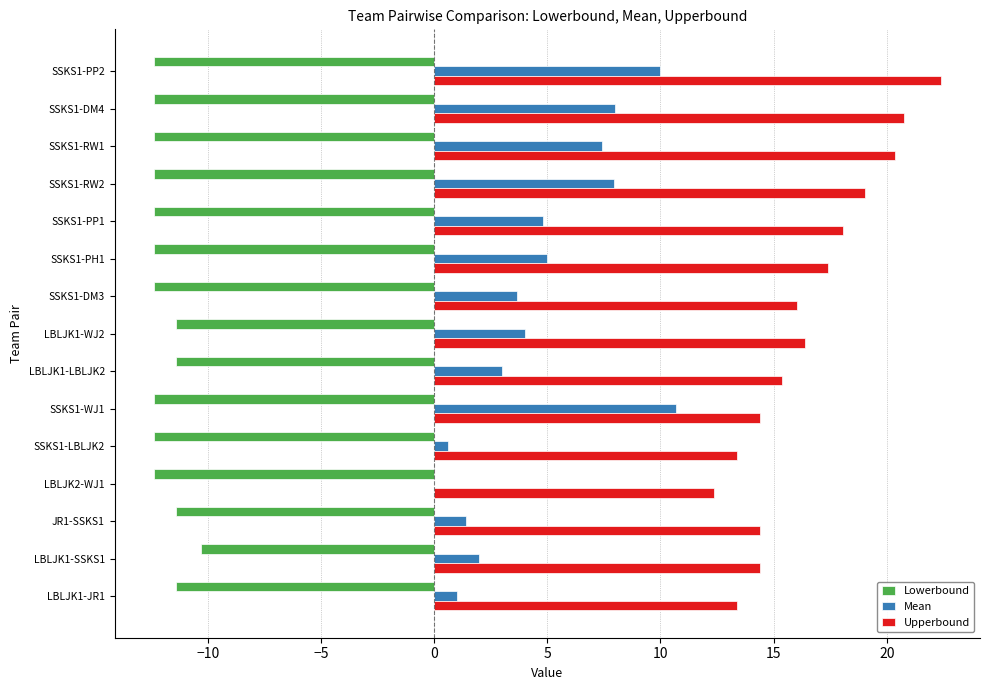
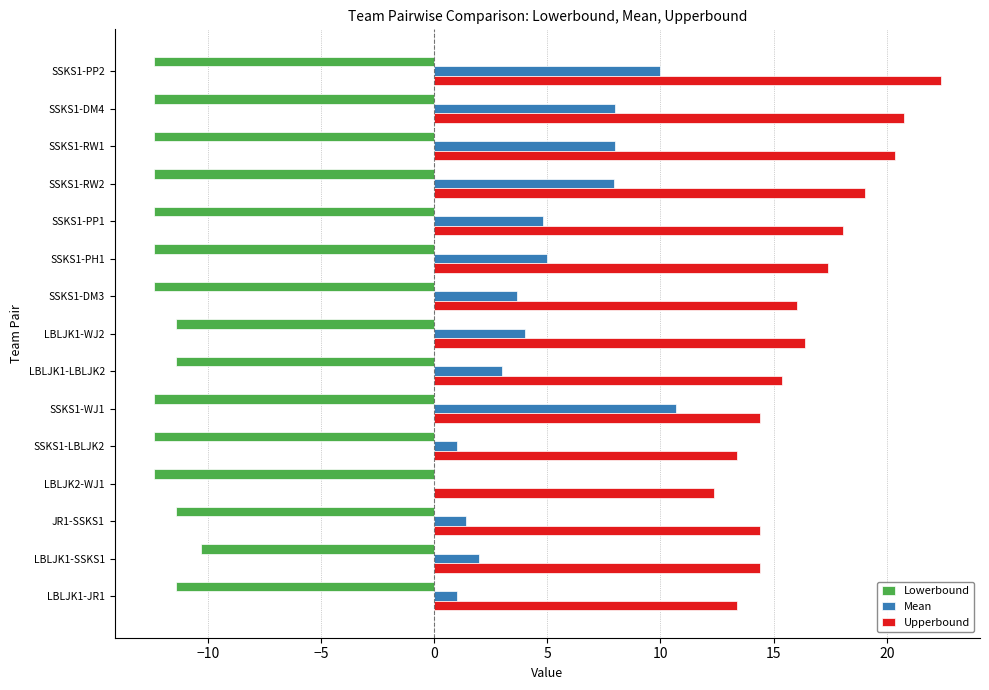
  {
    "Lowerbound": {
      "SSKS1-PP2": -12.4,
      "SSKS1-DM4": -12.4,
      "SSKS1-RW1": -12.4,
      "SSKS1-RW2": -12.4,
      "SSKS1-PP1": -12.4,
      "SSKS1-PH1": -12.4,
      "SSKS1-DM3": -12.4,
      "LBLJK1-WJ2": -11.4,
      "LBLJK1-LBLJK2": -11.4,
      "SSKS1-WJ1": -12.4,
      "SSKS1-LBLJK2": -12.4,
      "LBLJK2-WJ1": -12.4,
      "JR1-SSKS1": -11.4,
      "LBLJK1-SSKS1": -10.3,
      "LBLJK1-JR1": -11.4
    },
    "Mean": {
      "SSKS1-PP2": 10.0,
      "SSKS1-DM4": 8.0,
-     "SSKS1-RW1": 7.4,
+     "SSKS1-RW1": 8.0,
      "SSKS1-RW2": 8.0,
      "SSKS1-PP1": 4.8,
      "SSKS1-PH1": 5.0,
      "SSKS1-DM3": 3.7,
      "LBLJK1-WJ2": 4.0,
      "LBLJK1-LBLJK2": 3.0,
      "SSKS1-WJ1": 10.7,
-     "SSKS1-LBLJK2": 0.6,
+     "SSKS1-LBLJK2": 1.0,
      "LBLJK2-WJ1": 0.0,
      "JR1-SSKS1": 1.4,
      "LBLJK1-SSKS1": 2.0,
      "LBLJK1-JR1": 1.0
    },
    "Upperbound": {
      "SSKS1-PP2": 22.4,
      "SSKS1-DM4": 20.7,
      "SSKS1-RW1": 20.4,
      "SSKS1-RW2": 19.0,
      "SSKS1-PP1": 18.0,
      "SSKS1-PH1": 17.4,
      "SSKS1-DM3": 16.0,
      "LBLJK1-WJ2": 16.4,
      "LBLJK1-LBLJK2": 15.4,
      "SSKS1-WJ1": 14.4,
      "SSKS1-LBLJK2": 13.4,
      "LBLJK2-WJ1": 12.4,
      "JR1-SSKS1": 14.4,
      "LBLJK1-SSKS1": 14.4,
      "LBLJK1-JR1": 13.4
    }
  }
